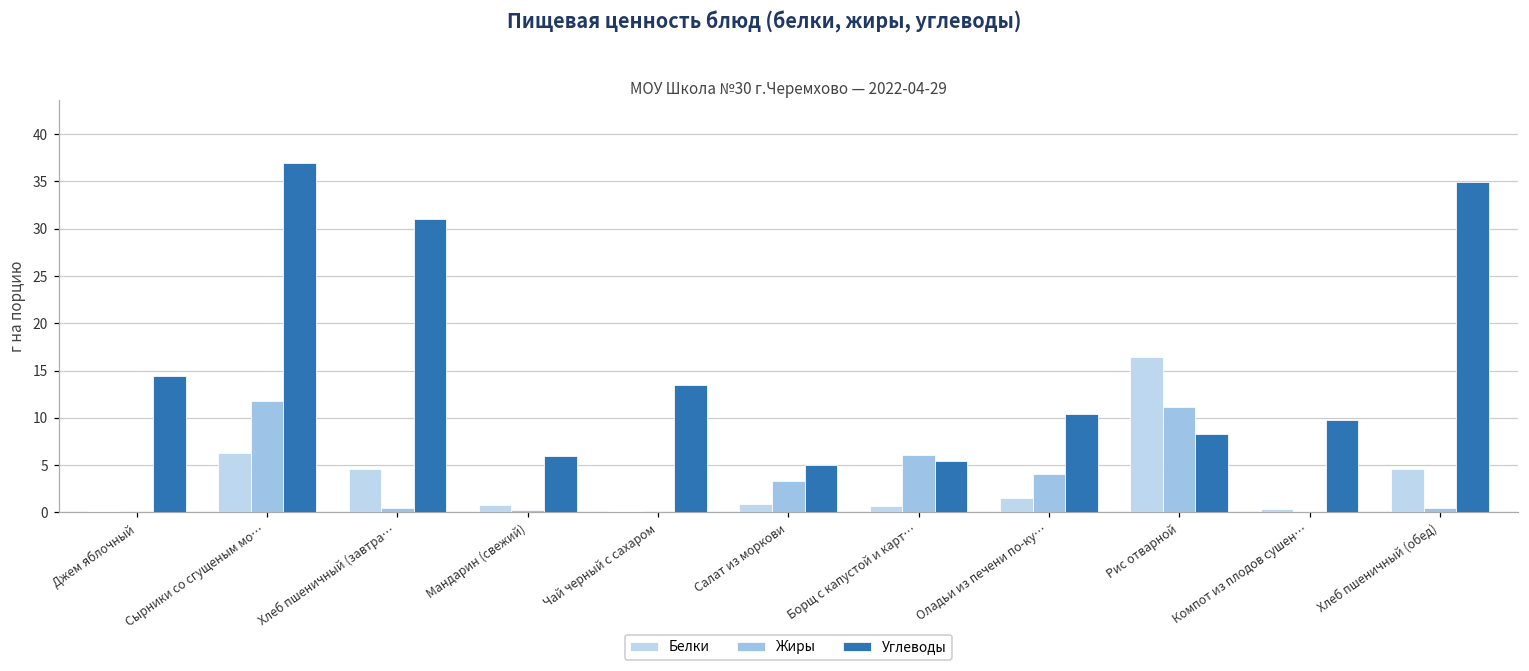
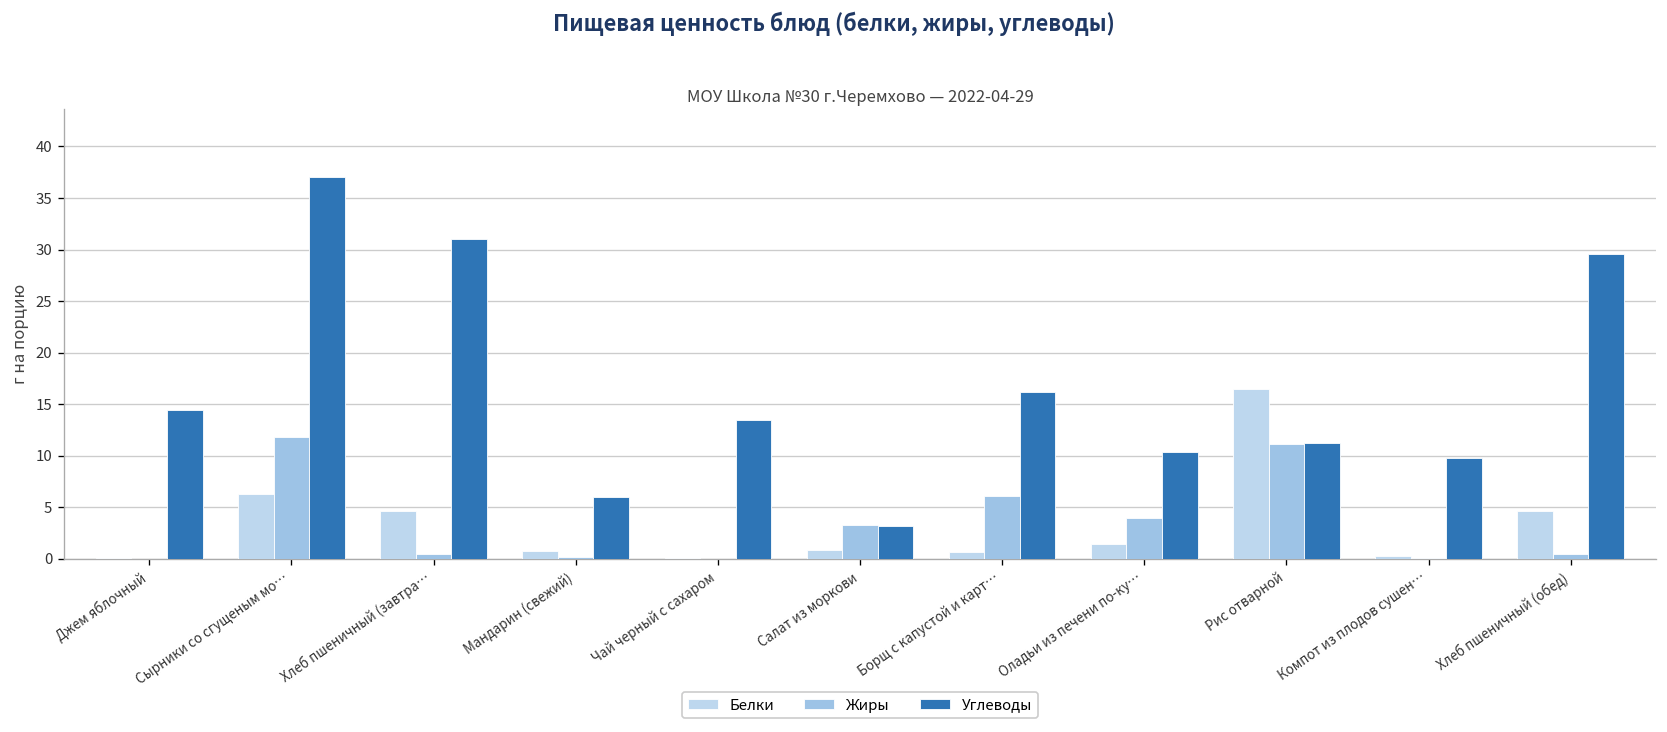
  {
    "Углеводы": {
      "Джем яблочный": 14,
      "Сырники со сгущеным мо…": 37,
      "Хлеб пшеничный (завтра…": 31,
      "Мандарин (свежий)": 6,
      "Чай черный с сахаром": 14,
-     "Салат из моркови": 5,
-     "Борщ с капустой и карт…": 5,
+     "Салат из моркови": 3,
+     "Борщ с капустой и карт…": 16,
      "Оладьи из печени по-ку…": 10,
-     "Рис отварной": 8,
+     "Рис отварной": 11,
      "Компот из плодов сушен…": 10,
-     "Хлеб пшеничный (обед)": 35
+     "Хлеб пшеничный (обед)": 30
    }
  }
